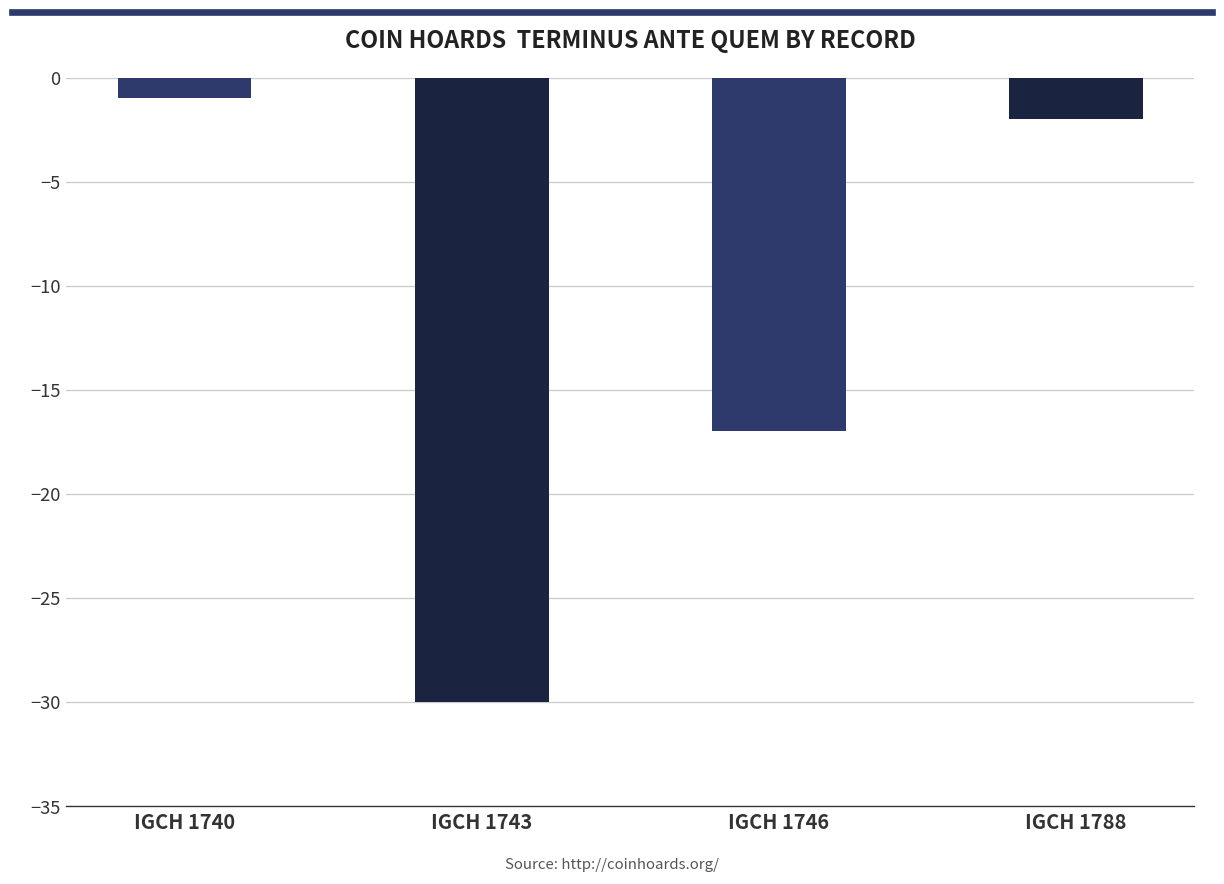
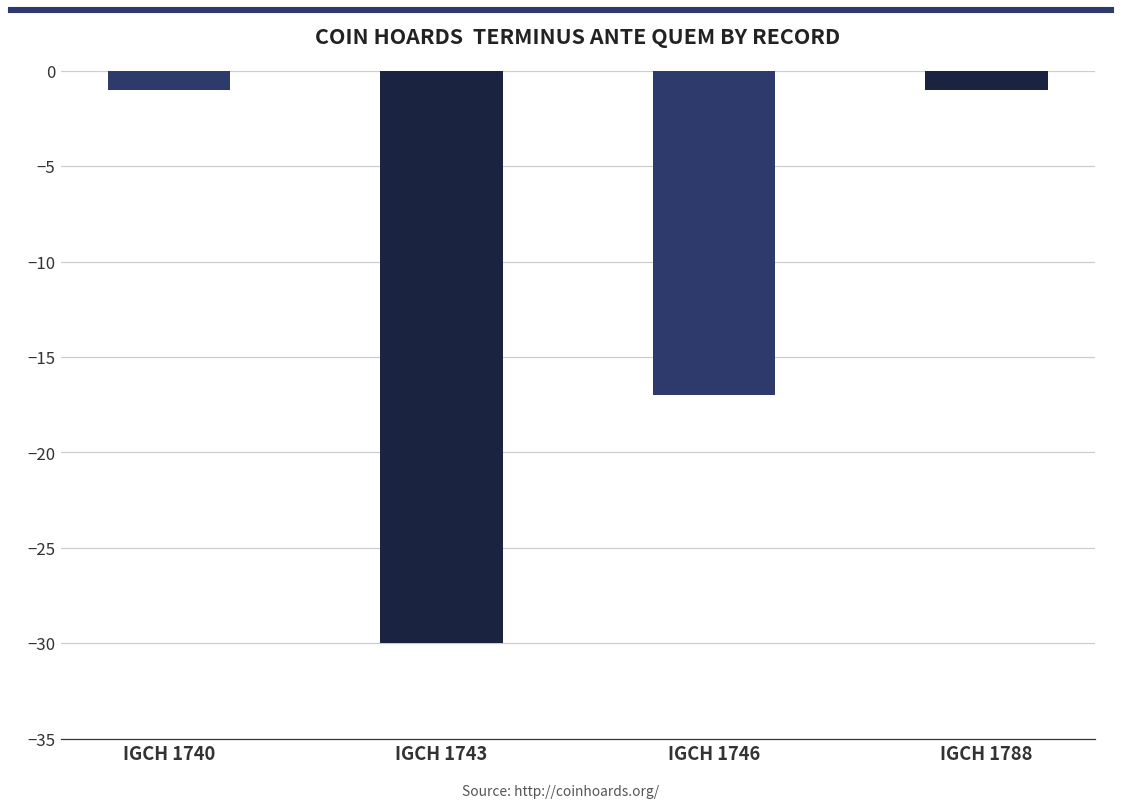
  {
    "IGCH 1740": -1,
    "IGCH 1743": -30,
    "IGCH 1746": -17,
-   "IGCH 1788": -2
+   "IGCH 1788": -1
  }
